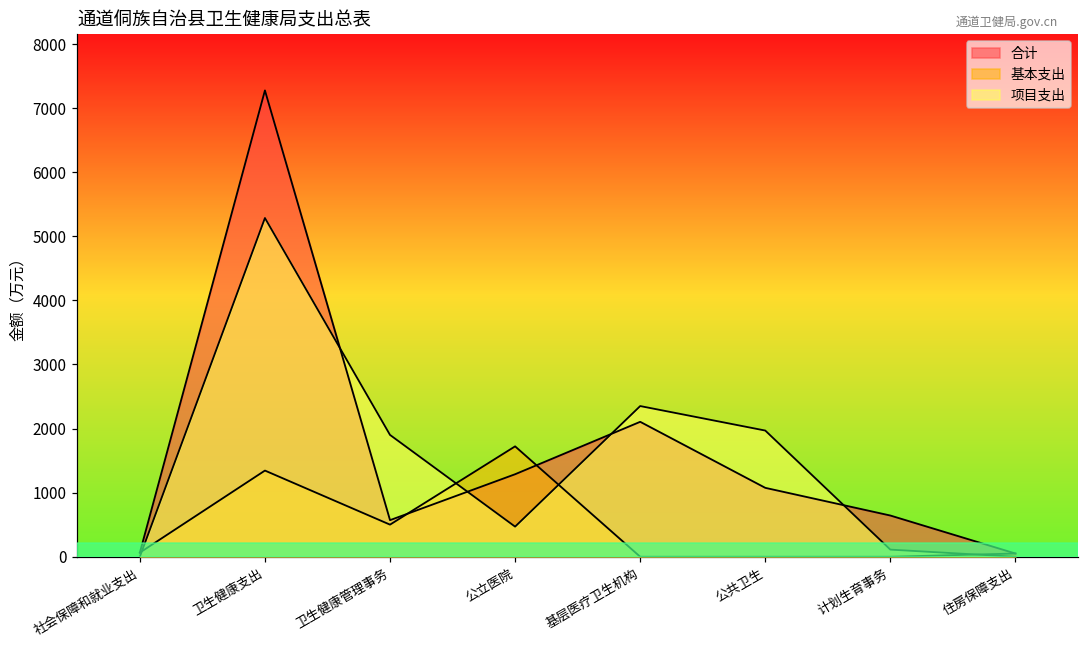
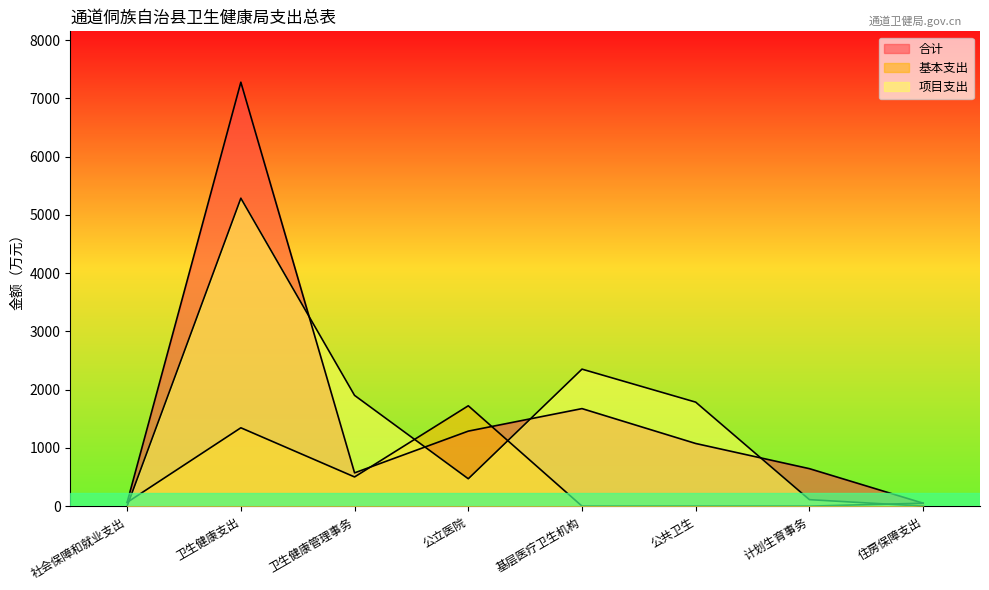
  {
    "合计": {
      "卫生健康支出": 7300,
      "卫生健康管理事务": 600,
      "公立医院": 1300,
-     "基层医疗卫生机构": 2100,
+     "基层医疗卫生机构": 1700,
      "公共卫生": 1100,
      "计划生育事务": 600
    },
    "基本支出": {
      "卫生健康支出": 1300,
      "卫生健康管理事务": 500,
      "公立医院": 1700
    },
    "项目支出": {
      "卫生健康支出": 5300,
      "卫生健康管理事务": 1900,
      "公立医院": 500,
      "基层医疗卫生机构": 2400,
-     "公共卫生": 2000
+     "公共卫生": 1800
    }
  }
